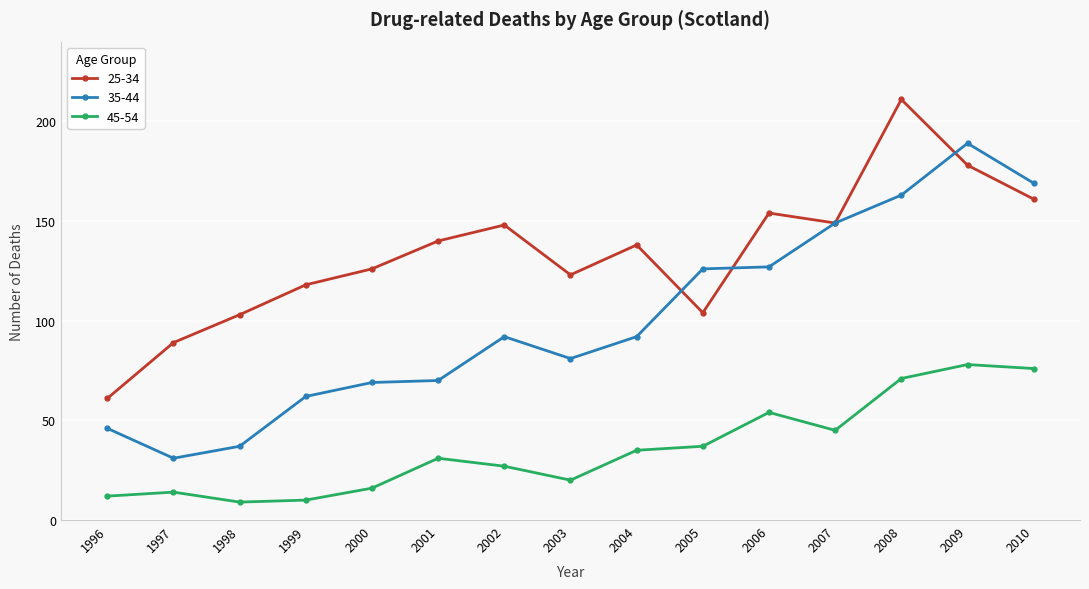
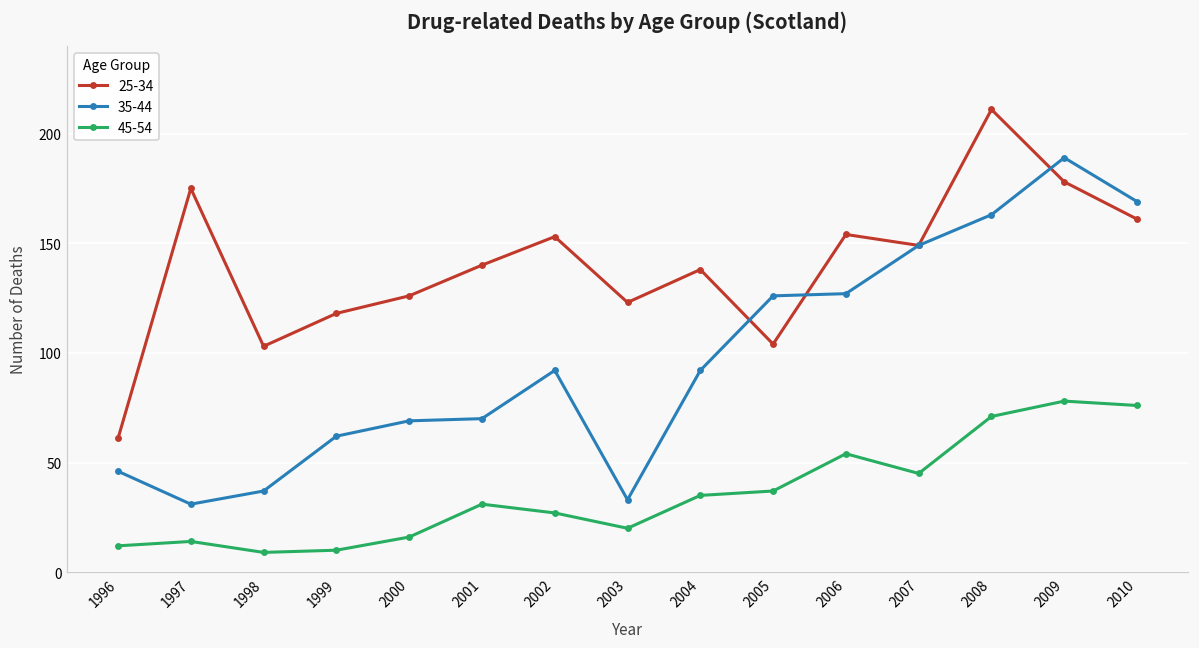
  {
    "25-34": {
      "1996": 61,
-     "1997": 89,
+     "1997": 175,
      "1998": 103,
      "1999": 118,
      "2000": 126,
      "2001": 140,
-     "2002": 148,
+     "2002": 153,
      "2003": 123,
      "2004": 138,
      "2005": 104,
      "2006": 154,
      "2008": 211,
      "2009": 178,
      "2010": 161
    },
    "35-44": {
      "1996": 46,
      "1997": 31,
      "1998": 37,
      "1999": 62,
      "2000": 69,
      "2001": 70,
      "2002": 92,
-     "2003": 81,
+     "2003": 33,
      "2004": 92,
      "2005": 126,
      "2006": 127,
      "2008": 163,
      "2009": 189,
      "2010": 169
    },
    "45-54": {
      "1996": 12,
      "1997": 14,
      "1998": 9,
      "1999": 10,
      "2000": 16,
      "2001": 31,
      "2002": 27,
      "2003": 20,
      "2004": 35,
      "2005": 37,
      "2006": 54,
      "2007": 45,
      "2008": 71,
      "2009": 78,
      "2010": 76
    }
  }
